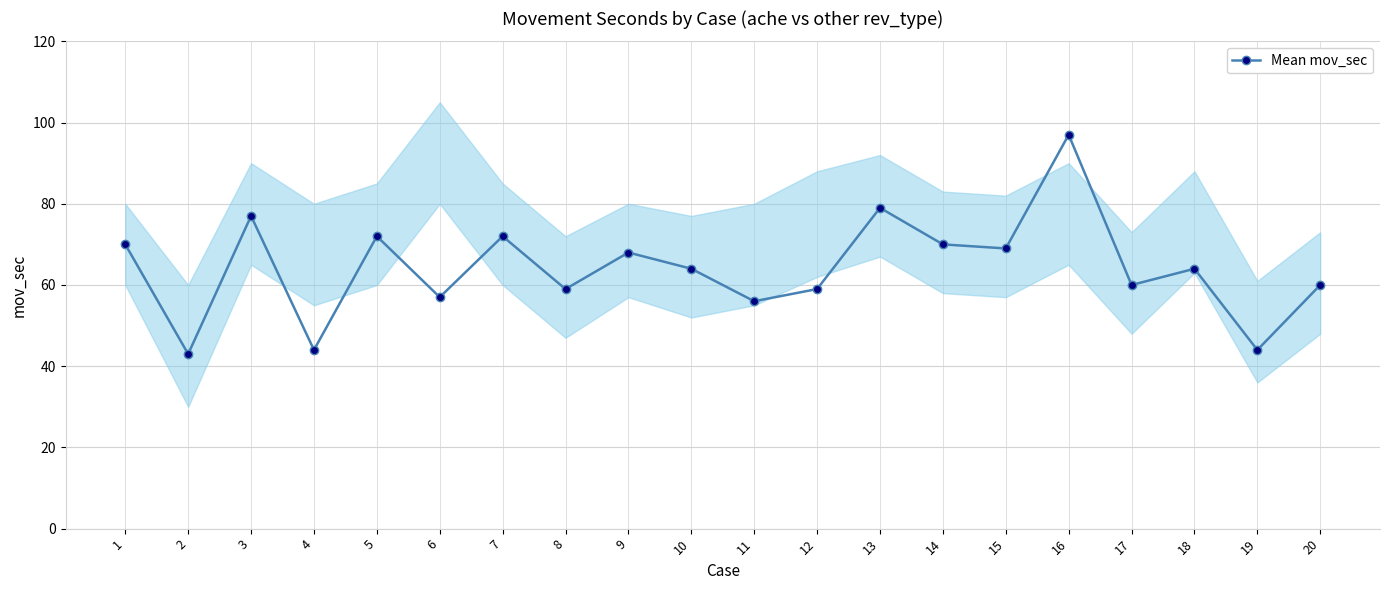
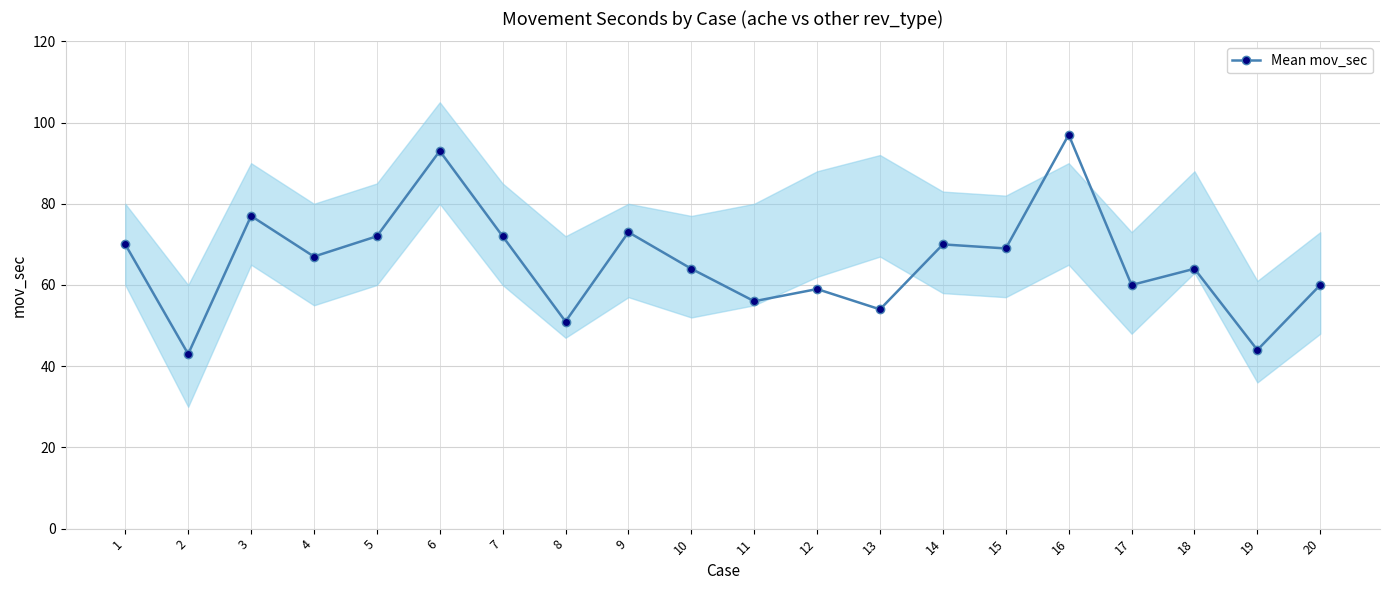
  {
    "Mean mov_sec": {
      "1": 70,
      "2": 43,
      "3": 77,
-     "4": 44,
+     "4": 67,
      "5": 72,
-     "6": 57,
+     "6": 93,
      "7": 72,
-     "8": 59,
-     "9": 68,
+     "8": 51,
+     "9": 73,
      "10": 64,
      "11": 56,
      "12": 59,
-     "13": 79,
+     "13": 54,
      "14": 70,
      "15": 69,
      "16": 97,
      "17": 60,
      "18": 64,
      "19": 44,
      "20": 60
    }
  }
